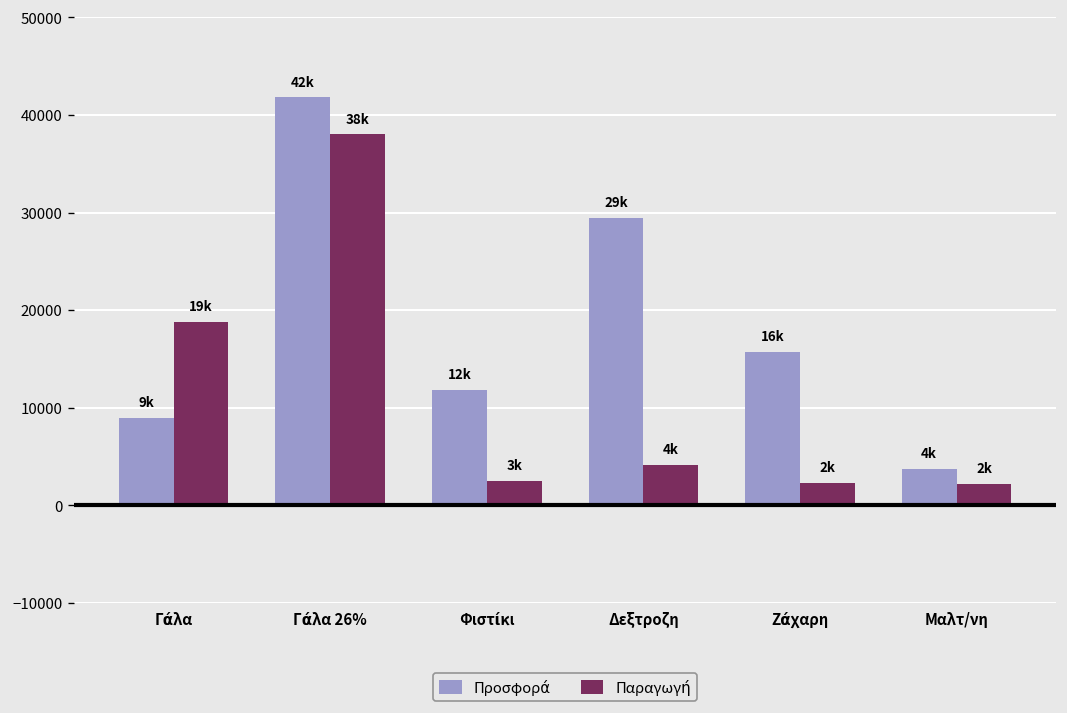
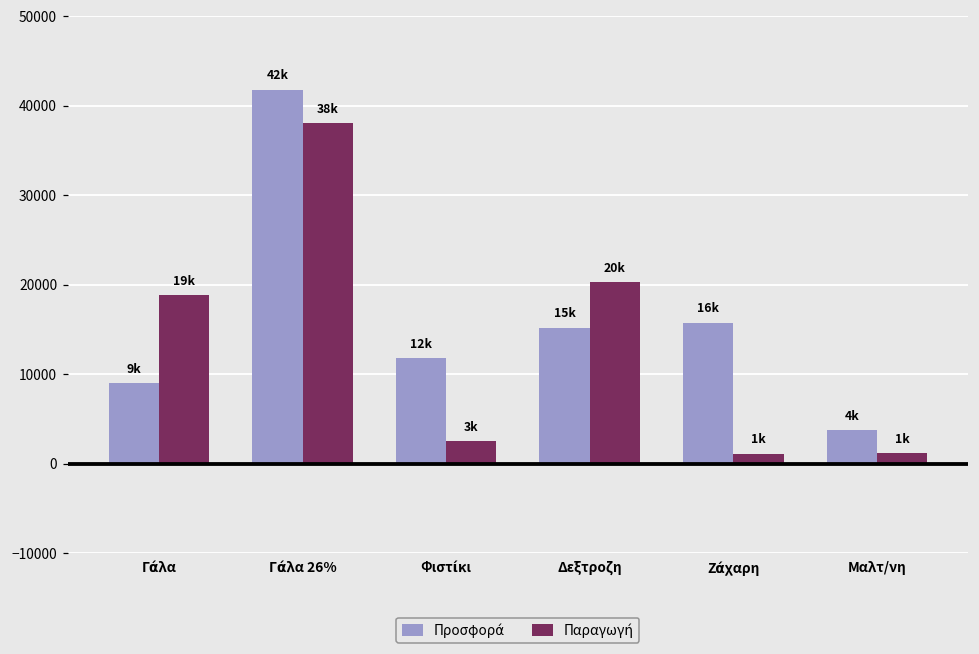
  {
    "Προσφορά": {
      "Γάλα": "9k",
      "Γάλα 26%": "42k",
      "Φιστίκι": "12k",
-     "Δεξτροζη": "29k",
+     "Δεξτροζη": "15k",
      "Ζάχαρη": "16k",
      "Μαλτ/νη": "4k"
    },
    "Παραγωγή": {
      "Γάλα": "19k",
      "Γάλα 26%": "38k",
      "Φιστίκι": "3k",
-     "Δεξτροζη": "4k",
-     "Ζάχαρη": "2k",
-     "Μαλτ/νη": "2k"
+     "Δεξτροζη": "20k",
+     "Ζάχαρη": "1k",
+     "Μαλτ/νη": "1k"
    }
  }
